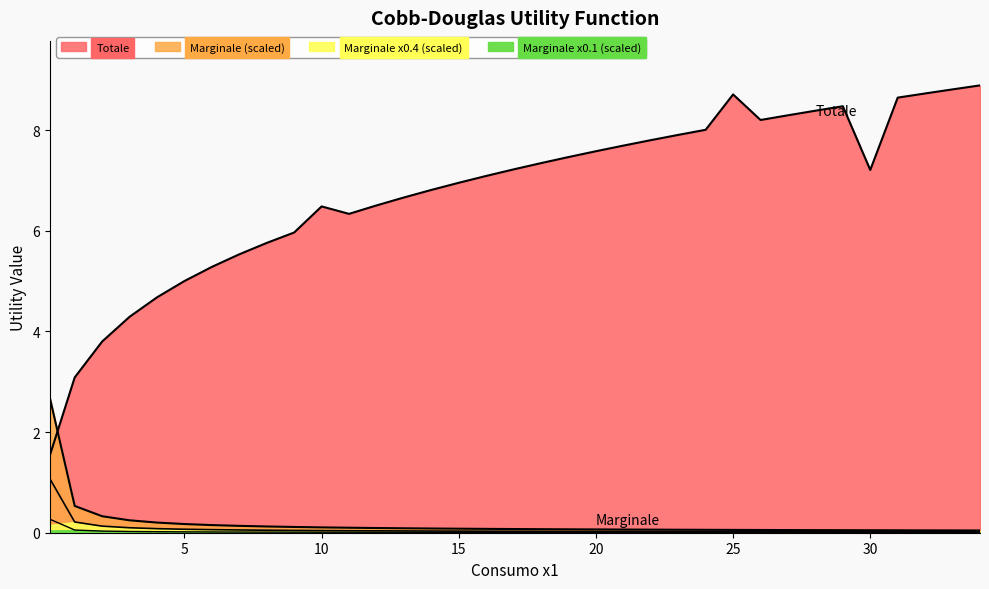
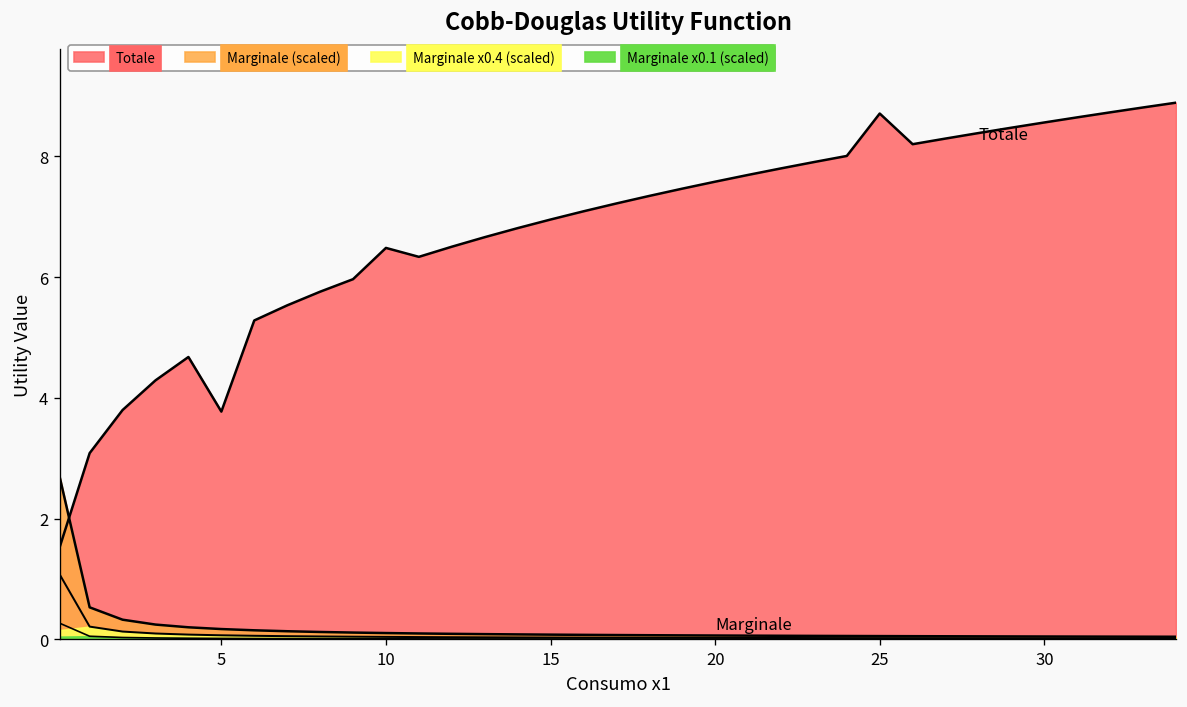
  {
    "Totale": {
-     "5": 5.0,
+     "5": 3.8,
      "10": 6.5,
      "15": 7.0,
      "20": 7.6,
      "25": 8.7,
-     "30": 7.2
+     "30": 8.6
    },
    "Marginale (scaled)": {
      "5": 0.2,
      "10": 0.1
    }
  }
